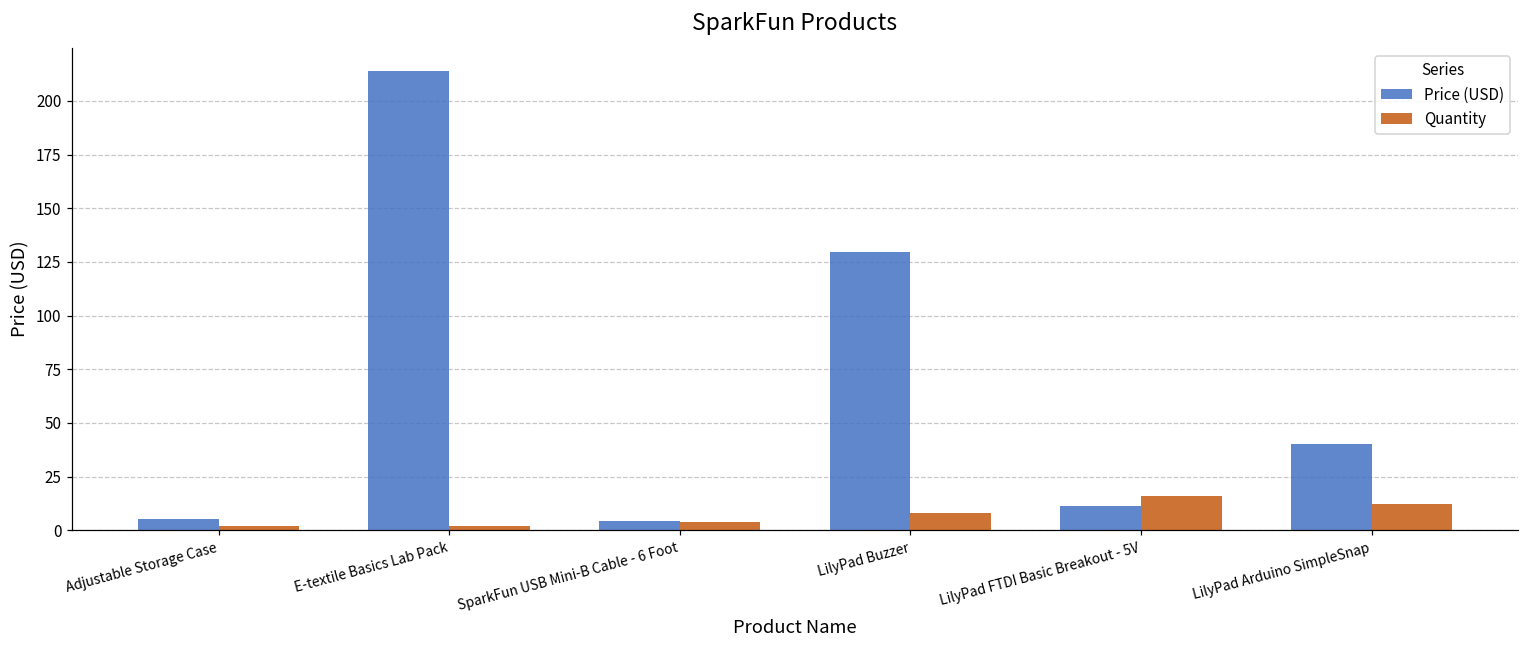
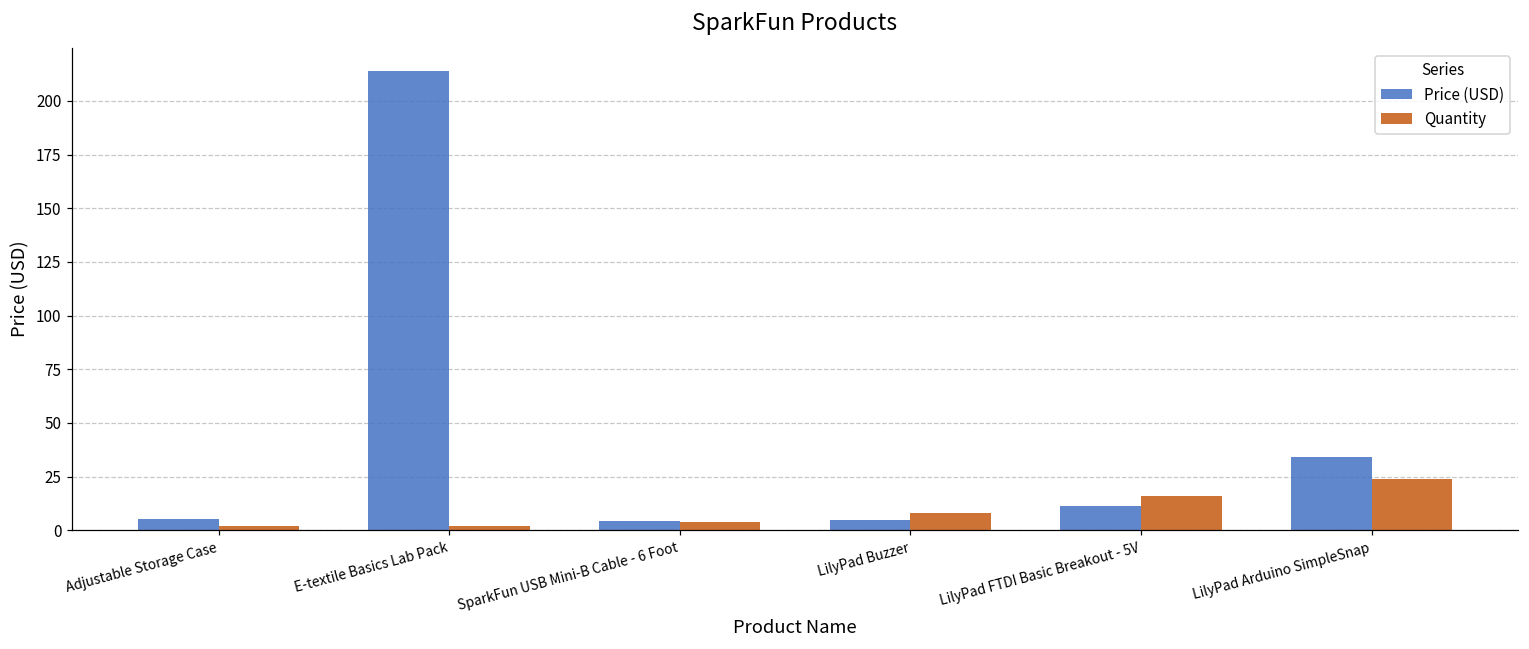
  {
    "Price (USD)": {
      "Adjustable Storage Case": 5,
      "E-textile Basics Lab Pack": 214,
      "SparkFun USB Mini-B Cable - 6 Foot": 5,
-     "LilyPad Buzzer": 130,
+     "LilyPad Buzzer": 5,
      "LilyPad FTDI Basic Breakout - 5V": 11,
-     "LilyPad Arduino SimpleSnap": 40
+     "LilyPad Arduino SimpleSnap": 34
    },
    "Quantity": {
      "Adjustable Storage Case": 2,
      "E-textile Basics Lab Pack": 2,
      "SparkFun USB Mini-B Cable - 6 Foot": 4,
      "LilyPad Buzzer": 8,
      "LilyPad FTDI Basic Breakout - 5V": 16,
-     "LilyPad Arduino SimpleSnap": 12
+     "LilyPad Arduino SimpleSnap": 24
    }
  }
